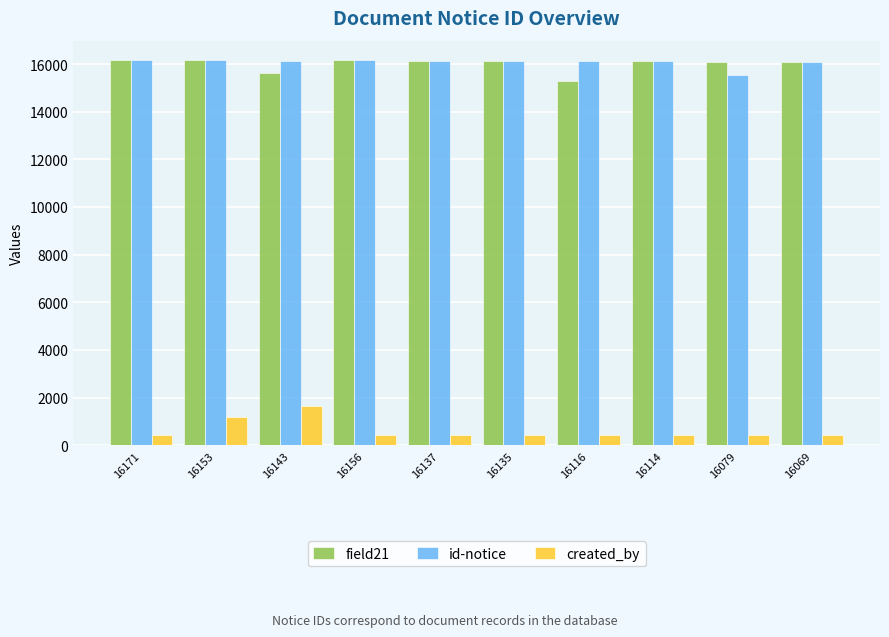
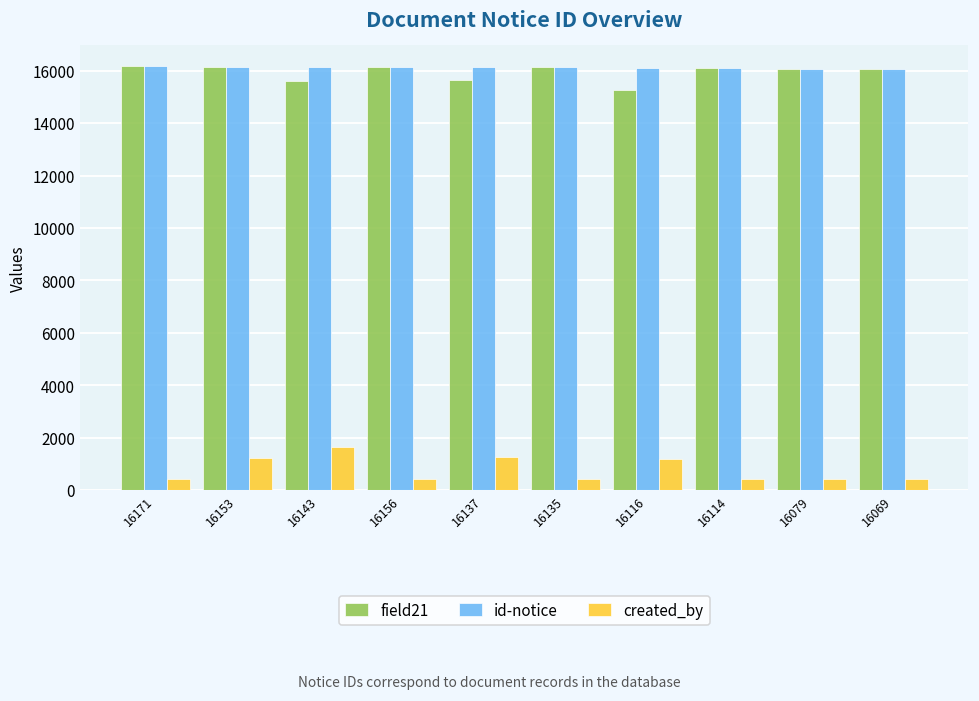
  {
    "field21": {
      "16171": 16200,
      "16153": 16200,
      "16143": 15600,
      "16156": 16200,
-     "16137": 16100,
+     "16137": 15700,
      "16135": 16100,
      "16116": 15300,
      "16114": 16100,
      "16079": 16100,
      "16069": 16100
    },
    "id-notice": {
      "16171": 16200,
      "16153": 16200,
      "16143": 16100,
      "16156": 16200,
      "16137": 16100,
      "16135": 16100,
      "16116": 16100,
      "16114": 16100,
-     "16079": 15500,
+     "16079": 16100,
      "16069": 16100
    },
    "created_by": {
      "16171": 400,
      "16153": 1200,
      "16143": 1600,
      "16156": 400,
-     "16137": 400,
+     "16137": 1300,
      "16135": 400,
-     "16116": 400,
+     "16116": 1200,
      "16114": 400,
      "16079": 400,
      "16069": 400
    }
  }
